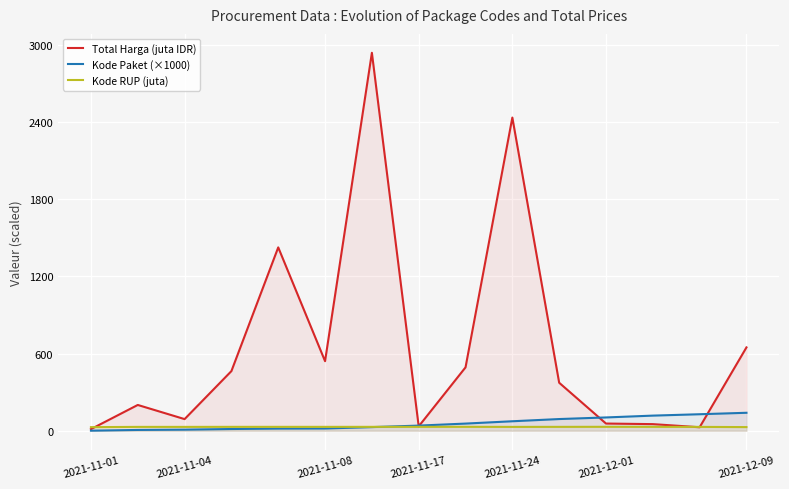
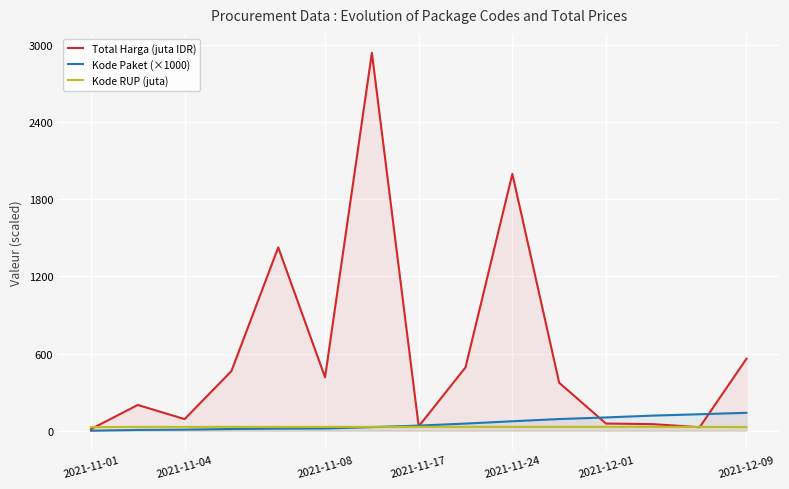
  {
    "Total Harga (juta IDR)": {
      "2021-11-04": 90,
-     "2021-11-08": 540,
-     "2021-11-24": 2440,
+     "2021-11-08": 420,
+     "2021-11-24": 2000,
      "2021-12-01": 60,
-     "2021-12-09": 650
+     "2021-12-09": 560
    },
    "Kode Paket (×1000)": {
      "2021-11-04": 10,
      "2021-11-24": 70,
      "2021-12-01": 100,
      "2021-12-09": 140
    },
    "Kode RUP (juta)": {
      "2021-11-04": 30,
      "2021-11-24": 30,
      "2021-12-01": 30,
      "2021-12-09": 30
    }
  }
